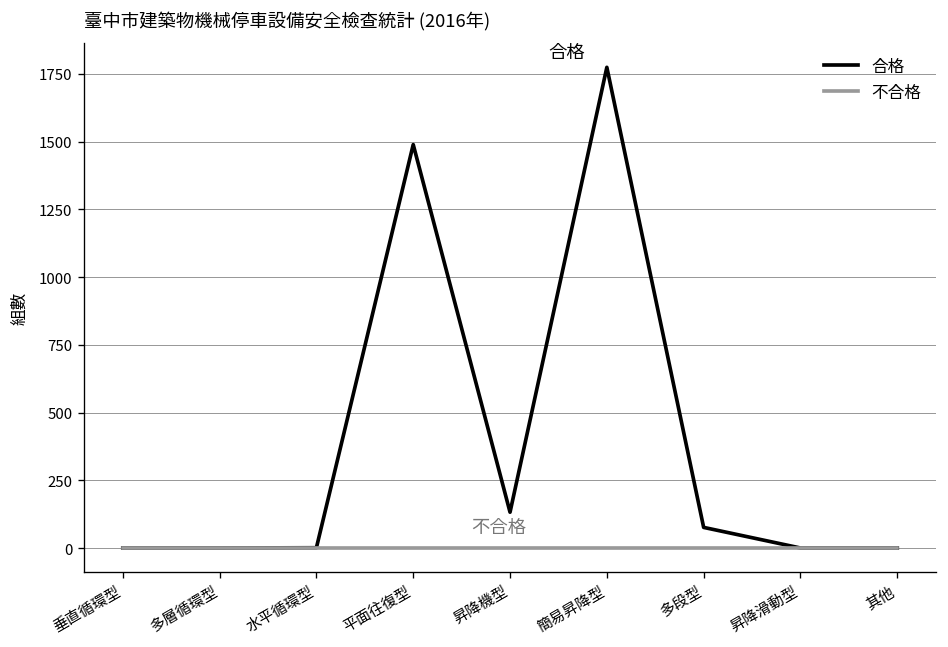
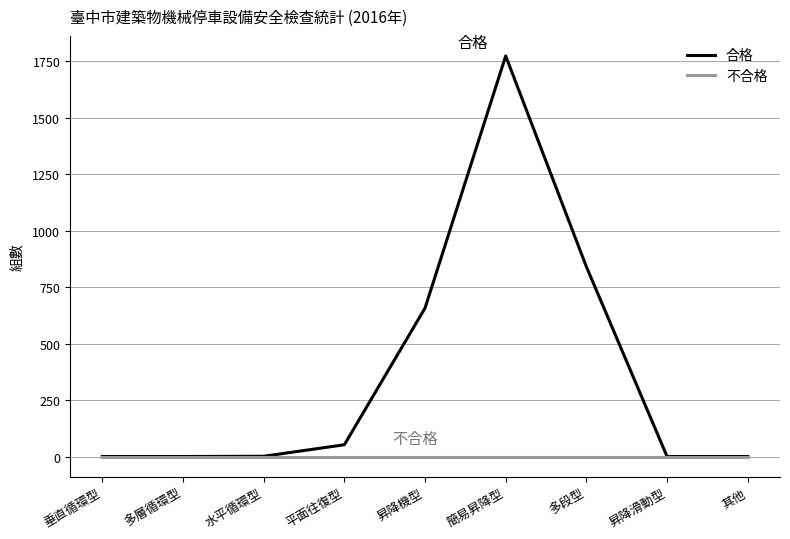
  {
    "合格": {
-     "平面往復型": 1490,
-     "昇降機型": 130,
+     "平面往復型": 50,
+     "昇降機型": 660,
      "簡易昇降型": 1770,
-     "多段型": 80
+     "多段型": 840
    },
    "不合格": {
      "平面往復型": 0,
      "昇降機型": 0,
      "簡易昇降型": 0,
      "多段型": 0
    }
  }
